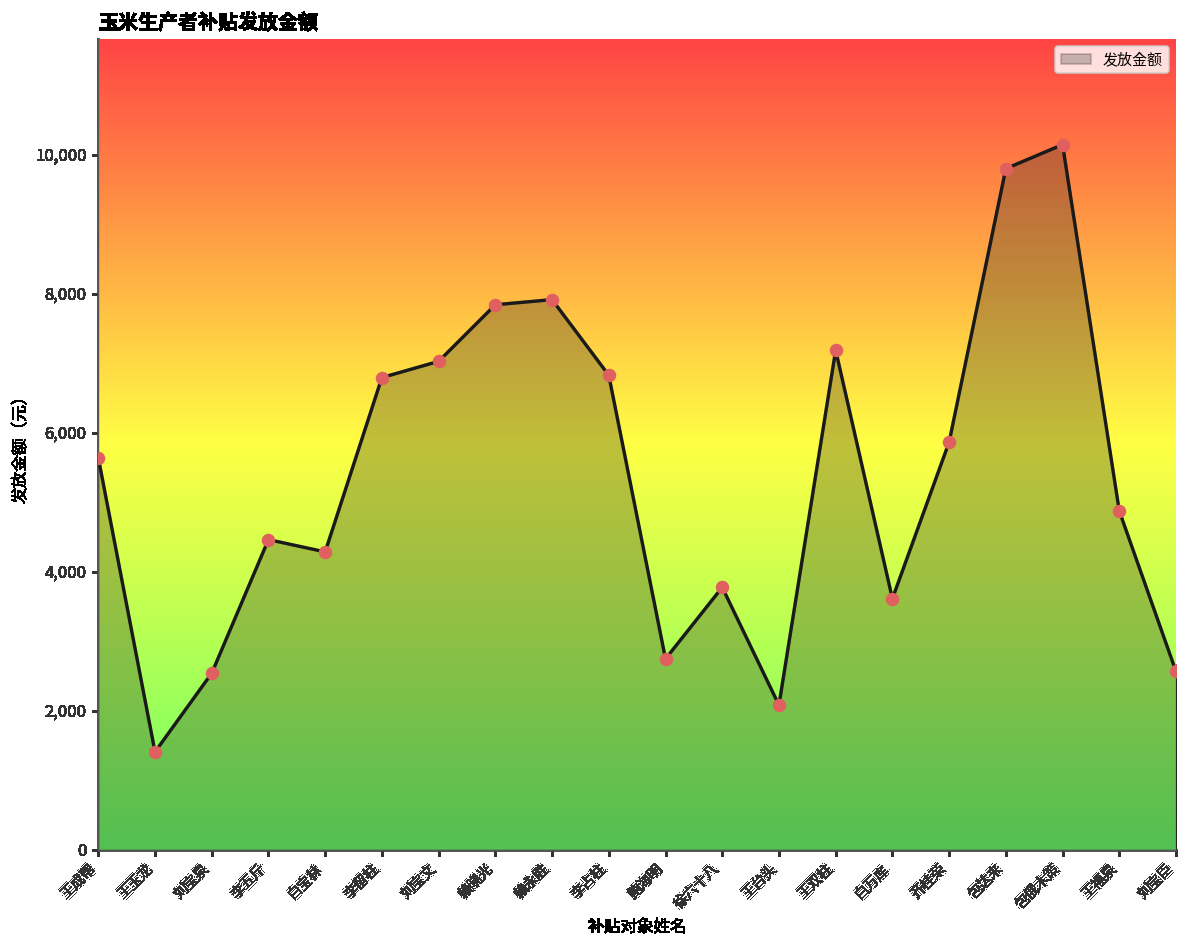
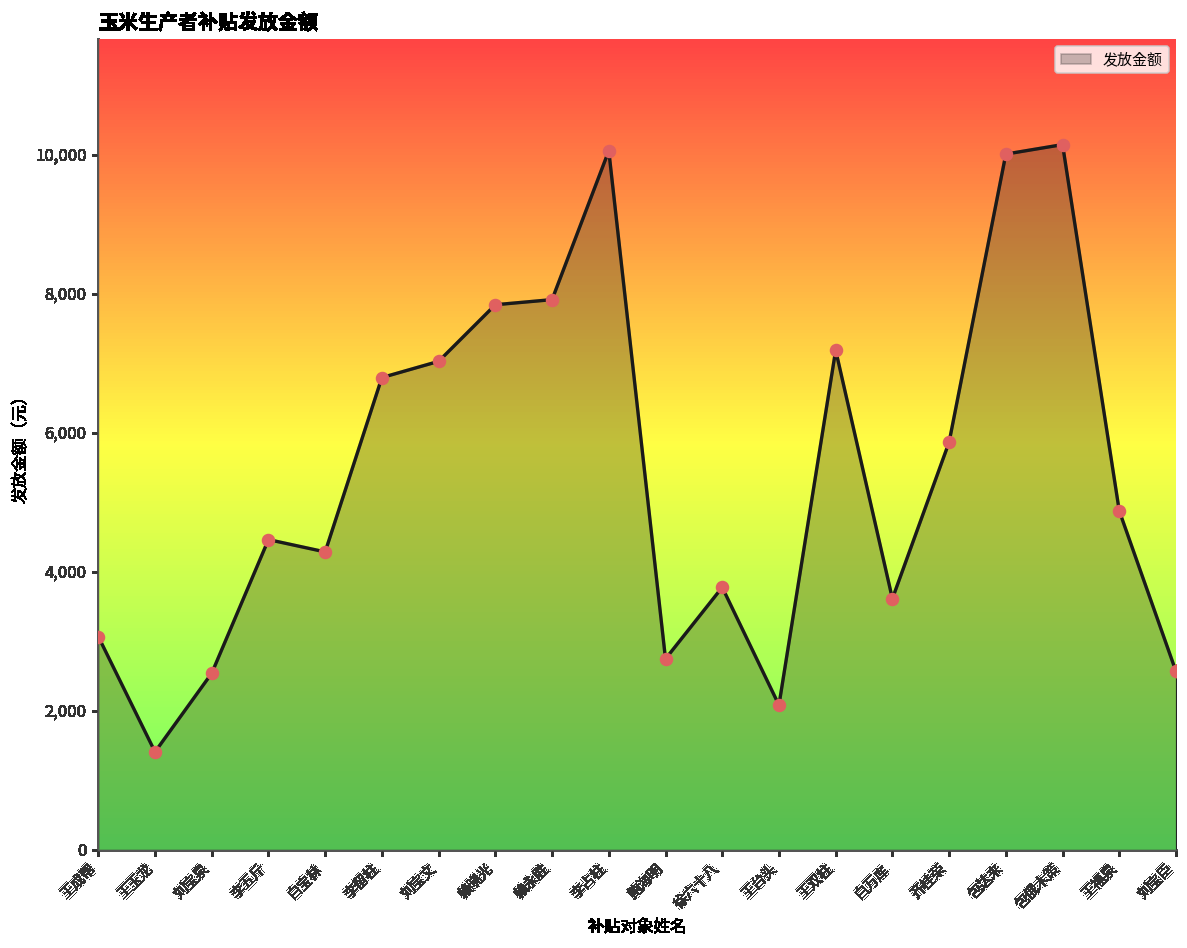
  {
-   "王成帮": "5,600",
+   "王成帮": "3,100",
    "王玉龙": "1,400",
    "刘宝泉": "2,500",
    "李五斤": "4,500",
    "白宝林": "4,300",
    "李留柱": "6,800",
    "刘宝文": "7,000",
    "赖晓光": "7,800",
    "赖永胜": "7,900",
-   "李占柱": "6,800",
+   "李占柱": "10,100",
    "鲍海明": "2,700",
    "徐六十八": "3,800",
    "王台头": "2,100",
    "王双柱": "7,200",
    "白万库": "3,600",
    "齐桂荣": "5,900",
-   "包达来": "9,800",
+   "包达来": "10,000",
    "包俄木策": "10,100",
    "王福泉": "4,900",
    "刘宝臣": "2,600"
  }
